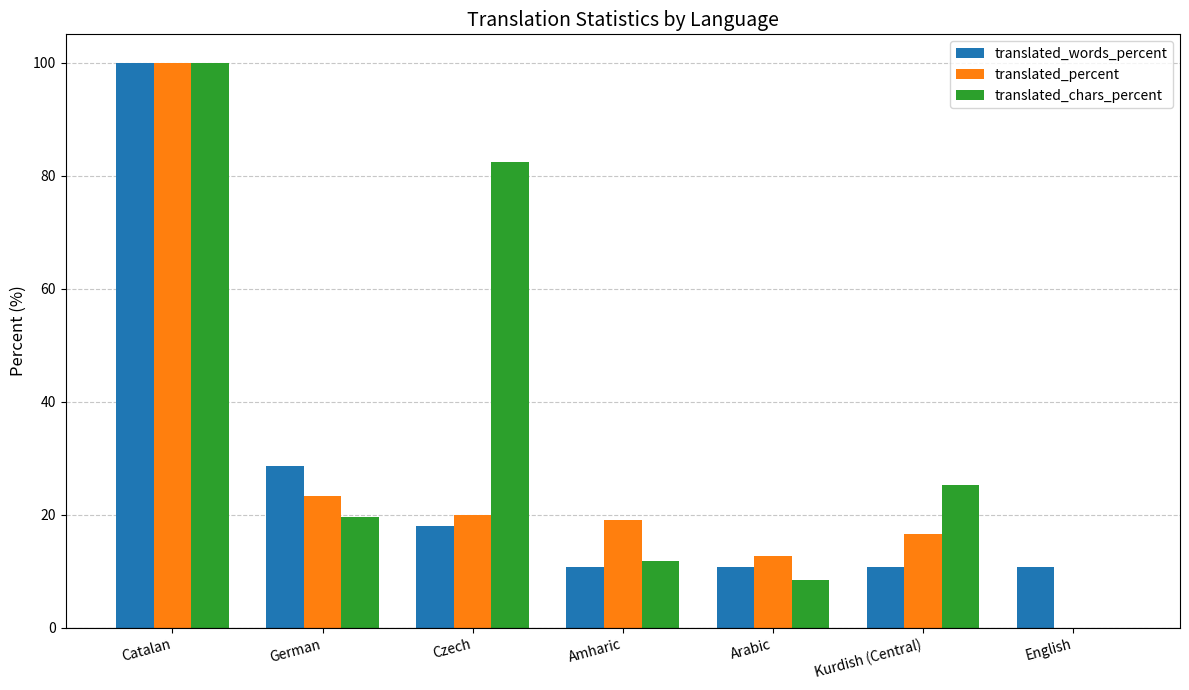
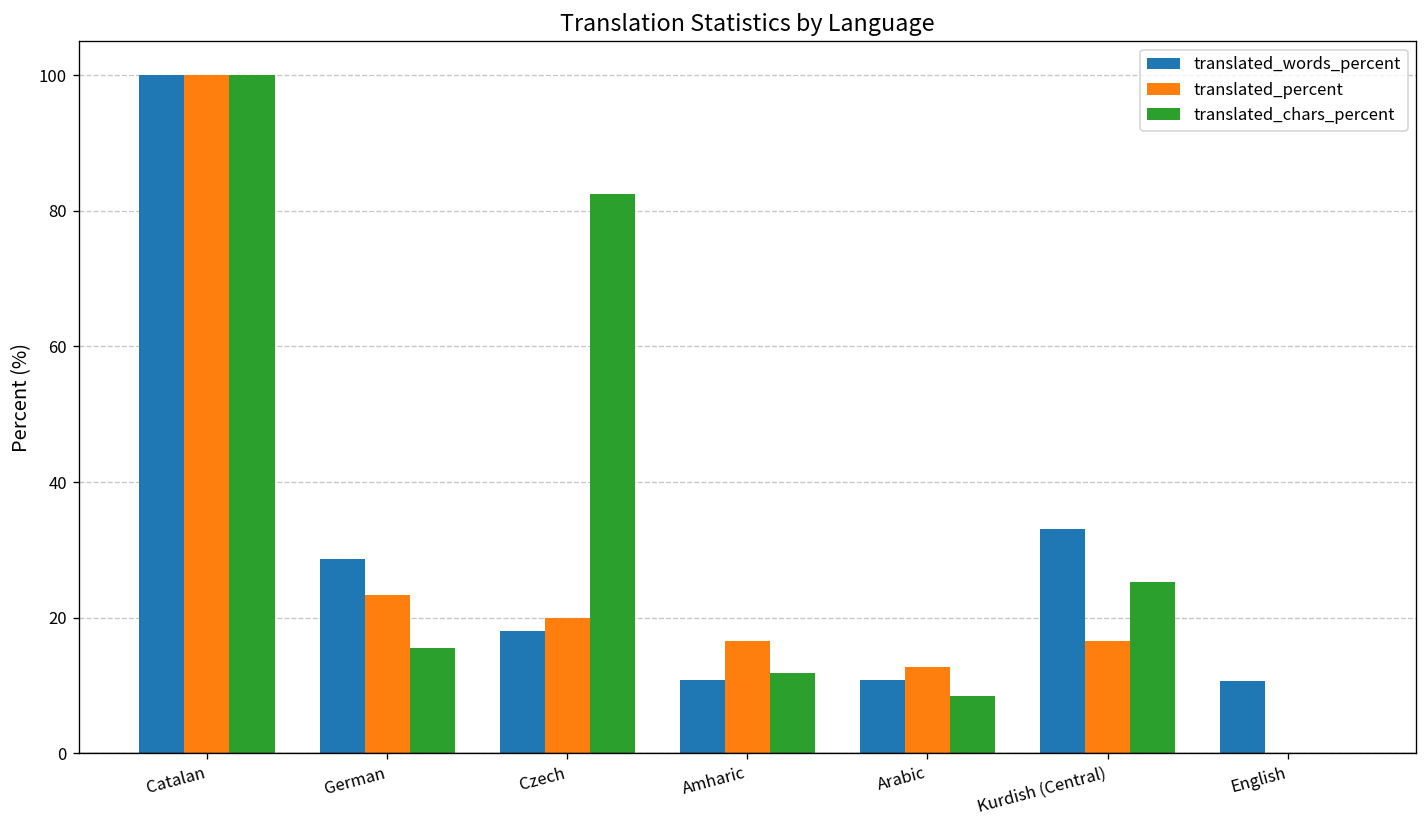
  {
    "translated_words_percent": {
      "Catalan": 100,
      "German": 29,
      "Czech": 18,
      "Amharic": 11,
      "Arabic": 11,
-     "Kurdish (Central)": 11,
+     "Kurdish (Central)": 33,
      "English": 11
    },
    "translated_percent": {
      "Catalan": 100,
      "German": 23,
      "Czech": 20,
-     "Amharic": 19,
+     "Amharic": 17,
      "Arabic": 13,
      "Kurdish (Central)": 17,
      "English": 0
    },
    "translated_chars_percent": {
      "Catalan": 100,
-     "German": 20,
+     "German": 16,
      "Czech": 82,
      "Amharic": 12,
      "Arabic": 9,
      "Kurdish (Central)": 25,
      "English": 0
    }
  }
